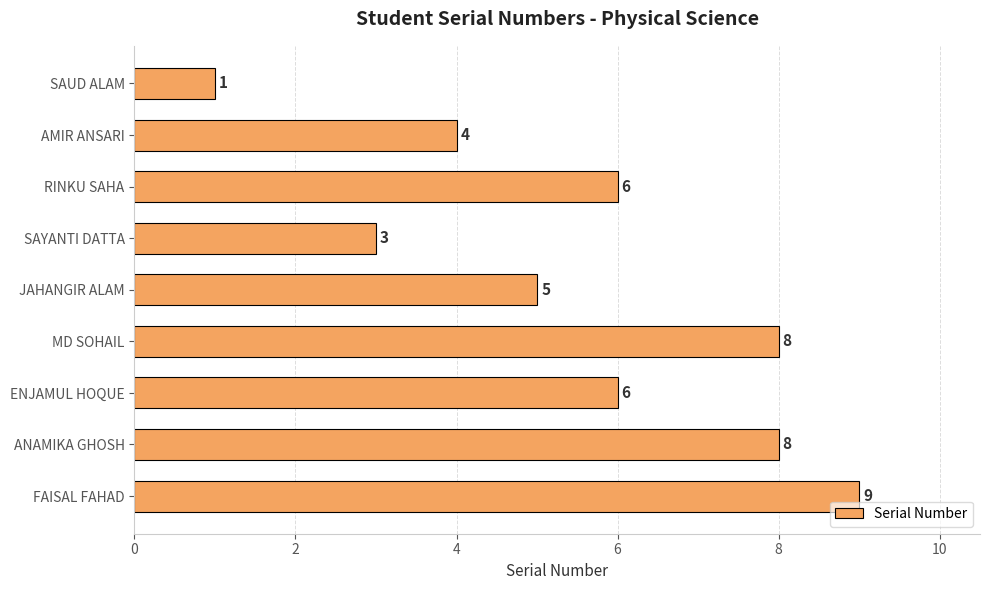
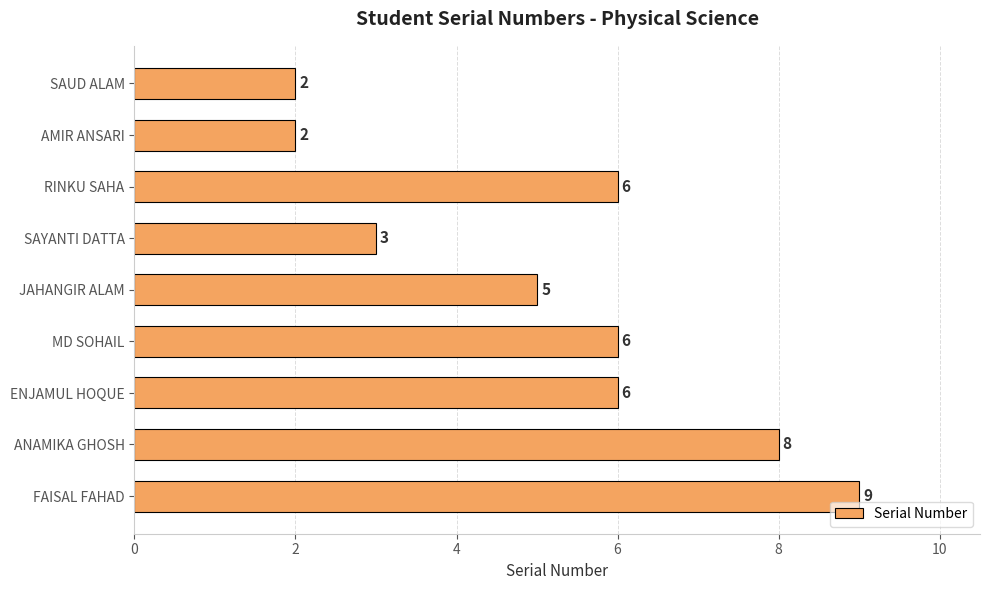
  {
-   "SAUD ALAM": 1,
-   "AMIR ANSARI": 4,
+   "SAUD ALAM": 2,
+   "AMIR ANSARI": 2,
    "RINKU SAHA": 6,
    "SAYANTI DATTA": 3,
    "JAHANGIR ALAM": 5,
-   "MD SOHAIL": 8,
+   "MD SOHAIL": 6,
    "ENJAMUL HOQUE": 6,
    "ANAMIKA GHOSH": 8
  }
